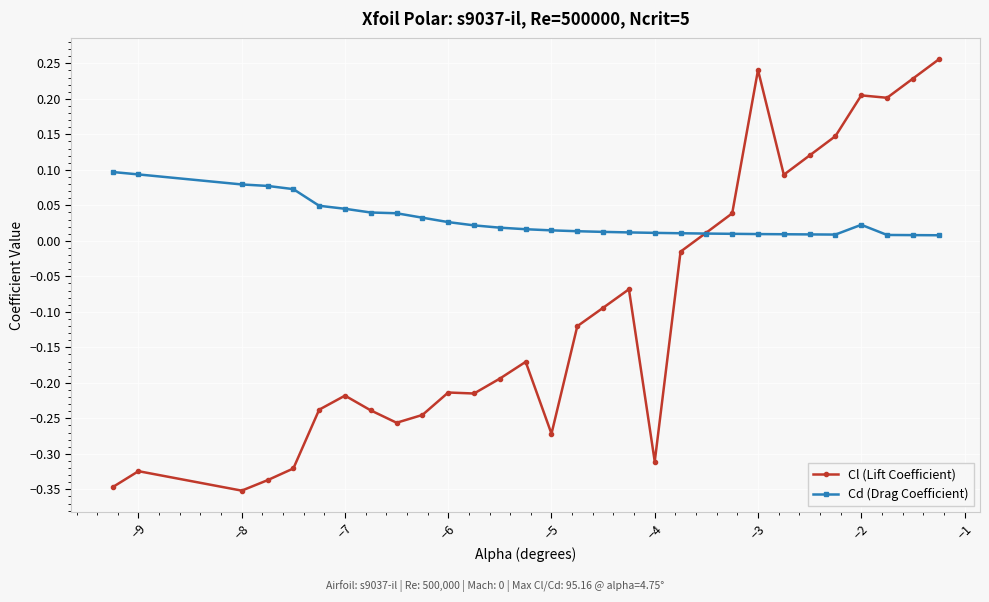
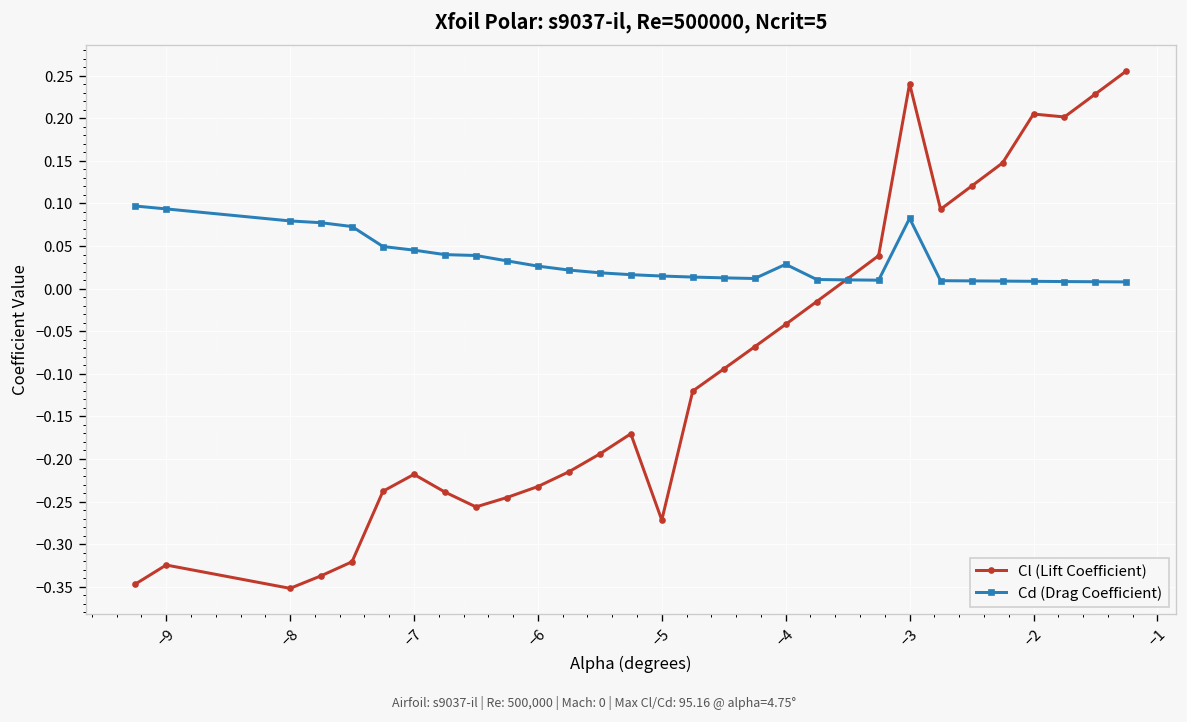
  {
    "Cl (Lift Coefficient)": {
      "−9": -0.32,
      "−8": -0.35,
      "−7": -0.22,
-     "−6": -0.21,
+     "−6": -0.23,
      "−5": -0.27,
-     "−4": -0.31,
+     "−4": -0.04,
      "−3": 0.24,
      "−2": 0.20
    },
    "Cd (Drag Coefficient)": {
      "−9": 0.09,
      "−8": 0.08,
      "−7": 0.05,
      "−6": 0.03,
      "−5": 0.01,
-     "−4": 0.01,
-     "−3": 0.01,
-     "−2": 0.02
+     "−4": 0.03,
+     "−3": 0.08,
+     "−2": 0.01
    }
  }
